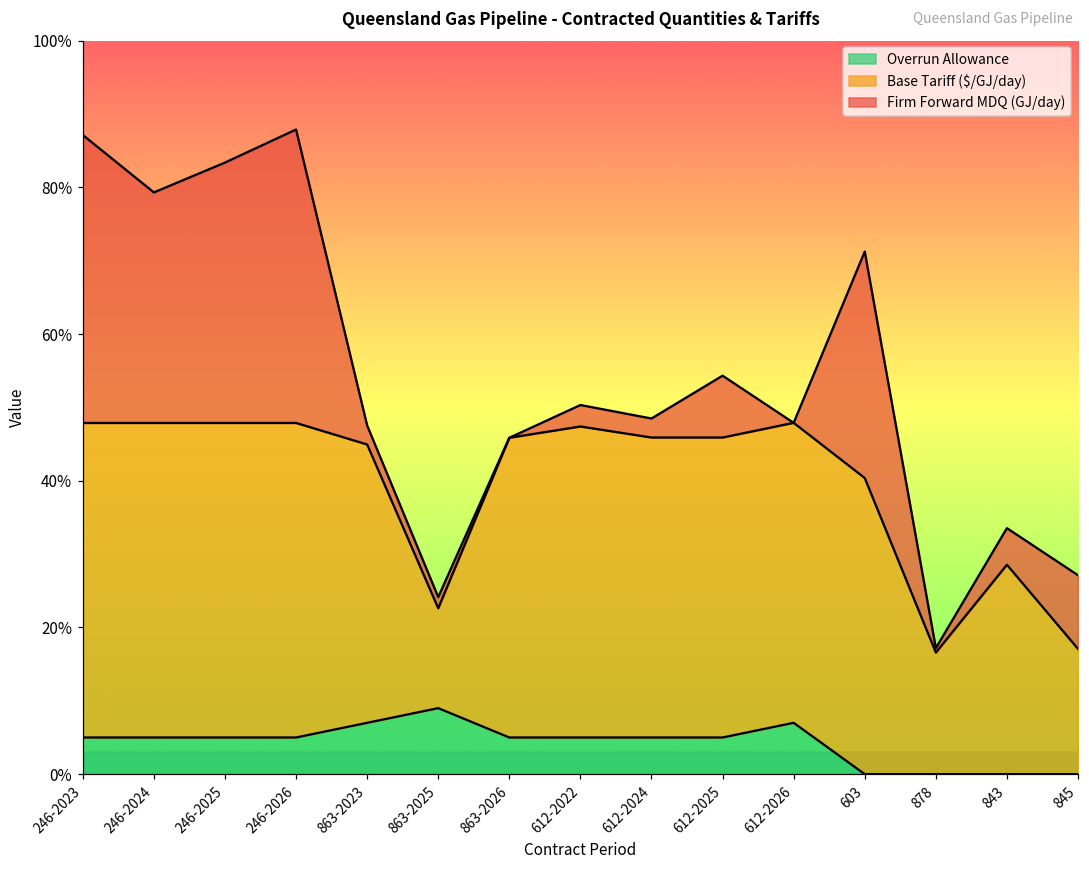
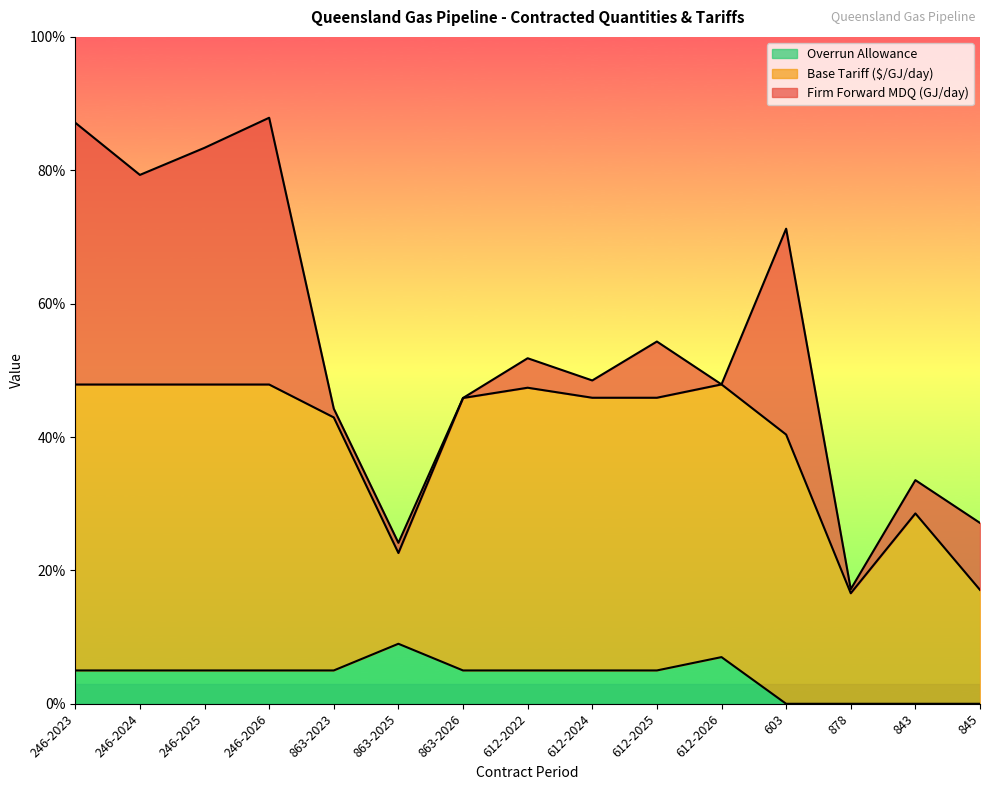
  {
    "Overrun Allowance": {
      "246-2023": "5%",
      "246-2024": "5%",
      "246-2025": "5%",
      "246-2026": "5%",
-     "863-2023": "7%",
+     "863-2023": "5%",
      "863-2025": "9%",
      "863-2026": "5%",
      "612-2022": "5%",
      "612-2024": "5%",
      "612-2025": "5%",
      "612-2026": "7%"
    },
    "Base Tariff ($/GJ/day)": {
      "246-2023": "43%",
      "246-2024": "43%",
      "246-2025": "43%",
      "246-2026": "43%",
      "863-2023": "38%",
      "863-2025": "14%",
      "612-2022": "42%",
      "612-2024": "41%",
      "612-2025": "41%",
      "603": "40%",
      "878": "17%",
      "843": "29%",
      "845": "17%"
    },
    "Firm Forward MDQ (GJ/day)": {
      "246-2023": "39%",
      "246-2024": "31%",
      "246-2025": "35%",
      "246-2026": "40%",
-     "863-2023": "3%",
+     "863-2023": "1%",
      "863-2025": "2%",
-     "612-2022": "3%",
+     "612-2022": "4%",
      "612-2024": "3%",
      "612-2025": "8%",
      "603": "31%",
      "878": "1%",
      "843": "5%",
      "845": "10%"
    }
  }
